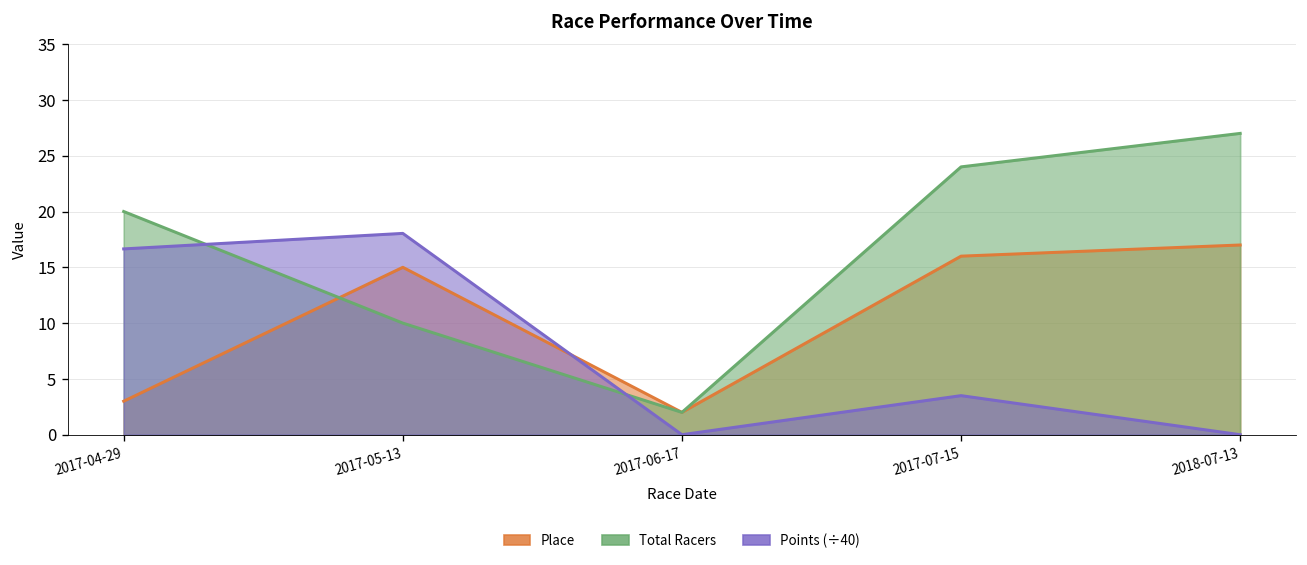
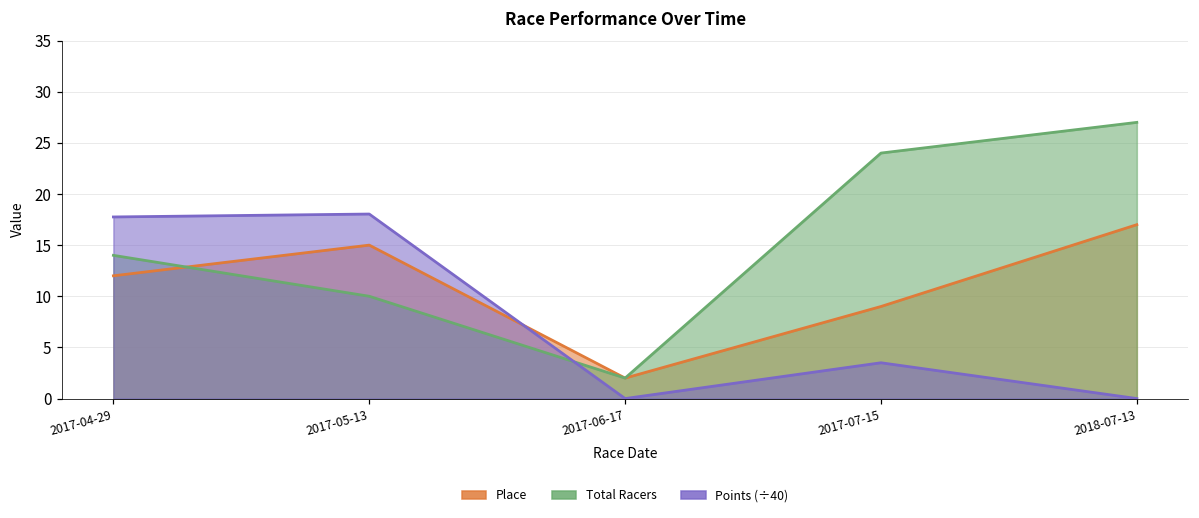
  {
    "Place": {
-     "2017-04-29": 3,
+     "2017-04-29": 12,
      "2017-05-13": 15,
-     "2017-07-15": 16,
+     "2017-07-15": 9,
      "2018-07-13": 17
    },
    "Total Racers": {
-     "2017-04-29": 20,
+     "2017-04-29": 14,
      "2017-05-13": 10,
      "2017-07-15": 24,
      "2018-07-13": 27
    },
    "Points (÷40)": {
-     "2017-04-29": 17,
+     "2017-04-29": 18,
      "2017-05-13": 18,
      "2017-06-17": 0,
      "2017-07-15": 3,
      "2018-07-13": 0
    }
  }
